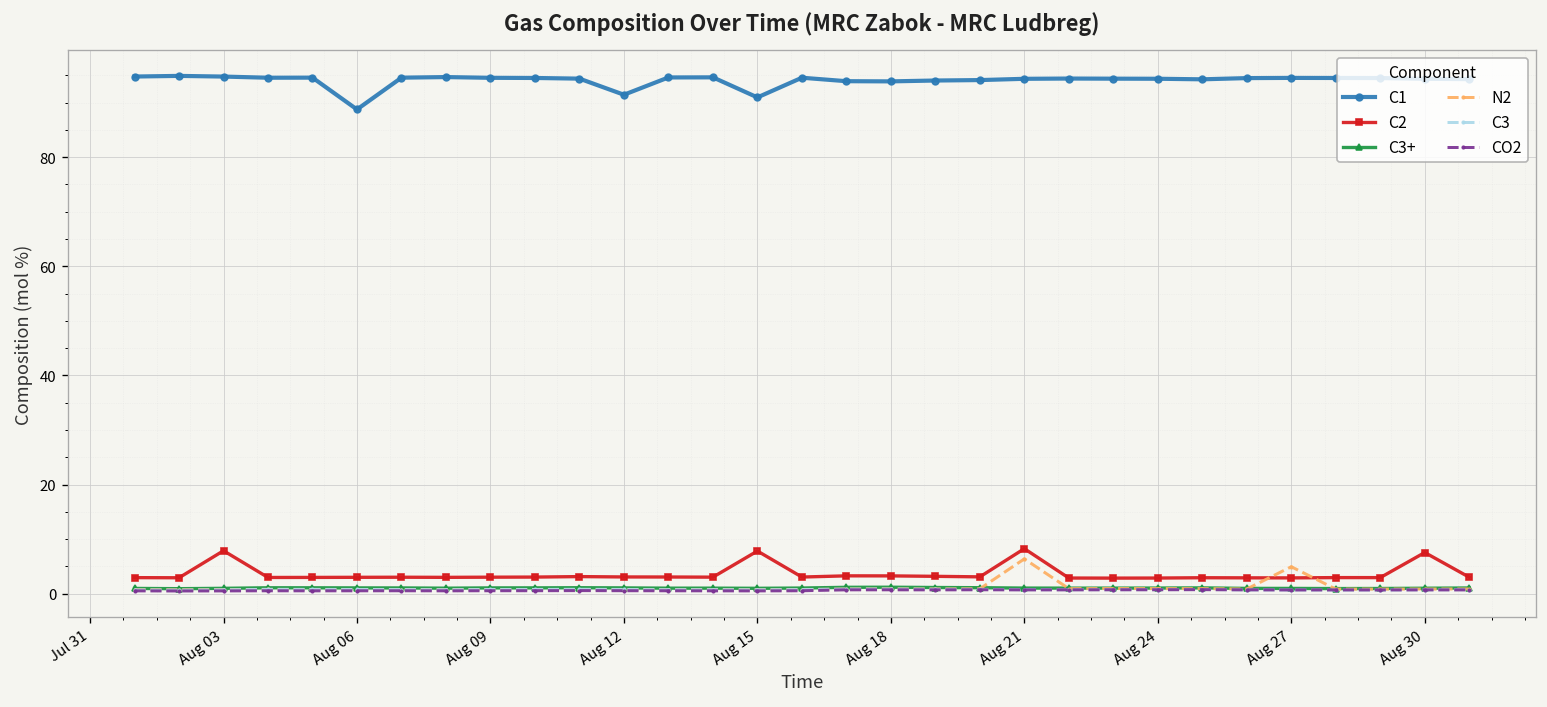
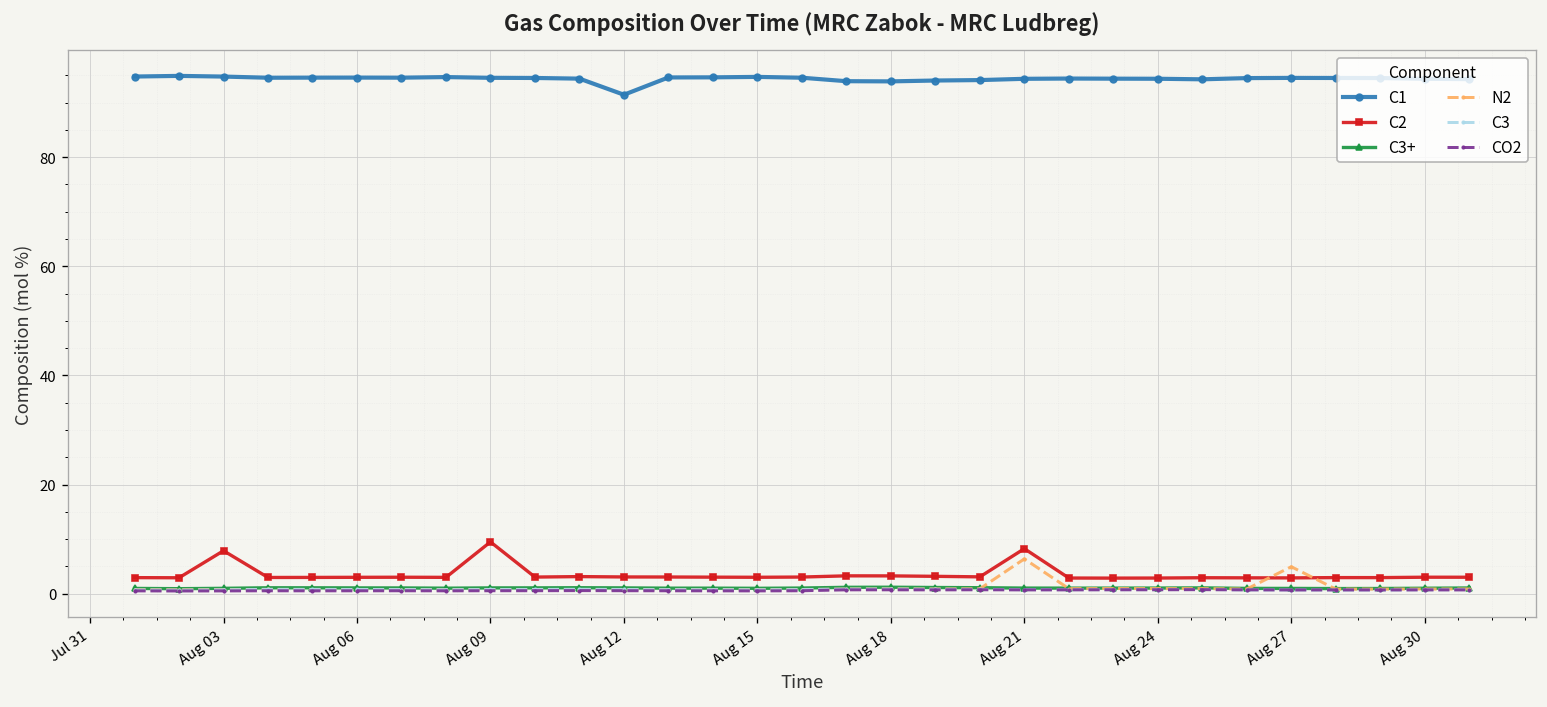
  {
    "C1": {
      "Aug 03": 95,
-     "Aug 06": 89,
+     "Aug 06": 95,
      "Aug 09": 95,
      "Aug 12": 91,
-     "Aug 15": 91,
+     "Aug 15": 95,
      "Aug 18": 94,
      "Aug 21": 94,
      "Aug 24": 94,
      "Aug 27": 95
    },
    "C2": {
      "Aug 03": 8,
      "Aug 06": 3,
-     "Aug 09": 3,
+     "Aug 09": 10,
      "Aug 12": 3,
-     "Aug 15": 8,
+     "Aug 15": 3,
      "Aug 18": 3,
      "Aug 21": 8,
      "Aug 24": 3,
      "Aug 27": 3,
-     "Aug 30": 8
+     "Aug 30": 3
    },
    "N2": {
      "Aug 21": 6,
      "Aug 27": 5
    }
  }
